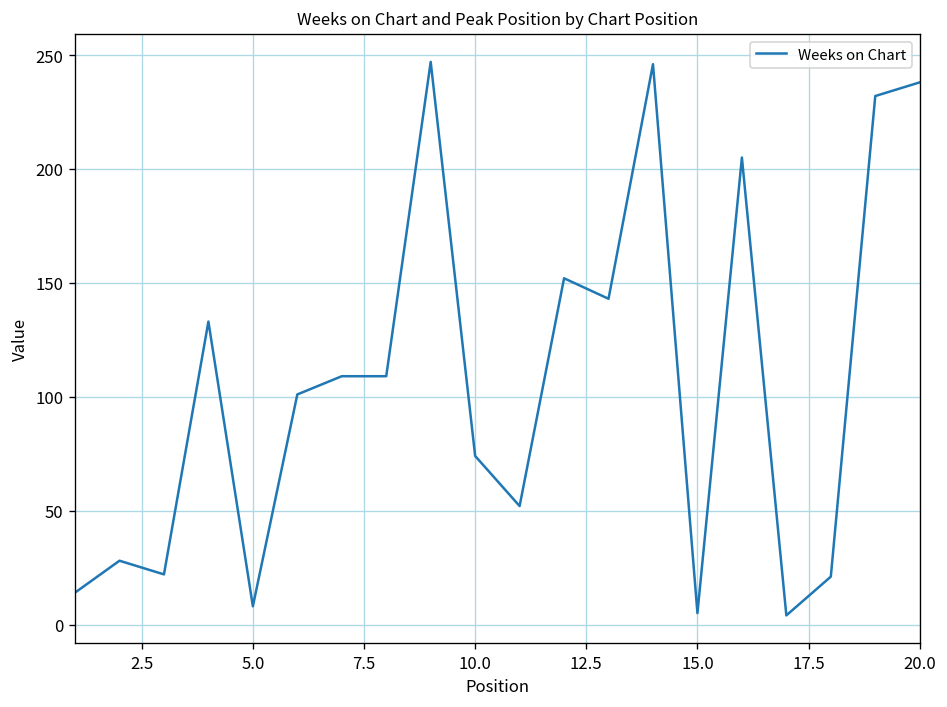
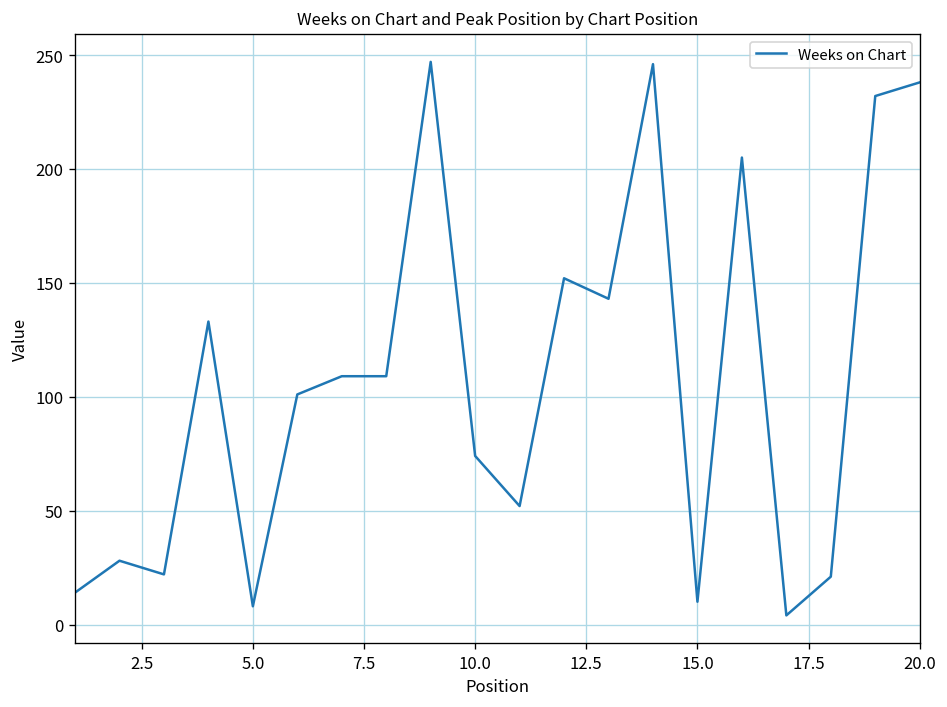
  {
    "5.0": 8,
    "10.0": 74,
-   "15.0": 5,
+   "15.0": 10,
    "20.0": 238
  }
